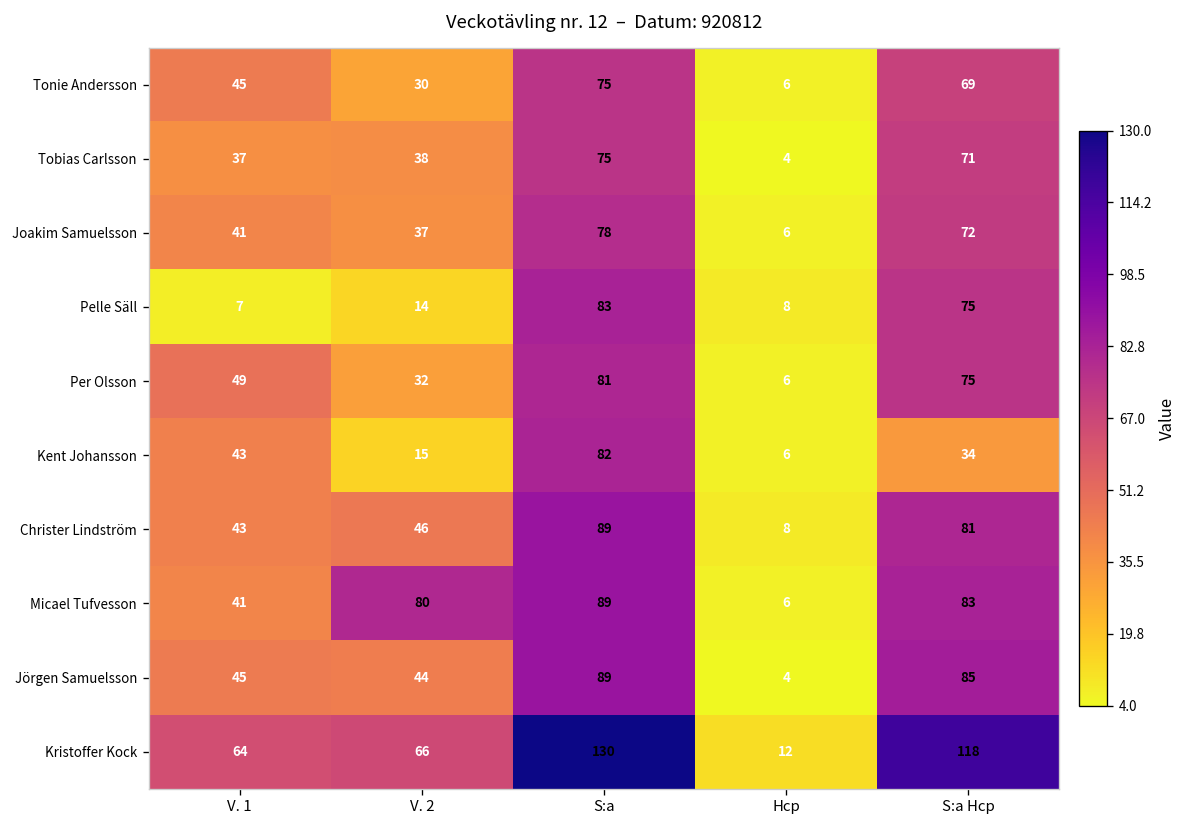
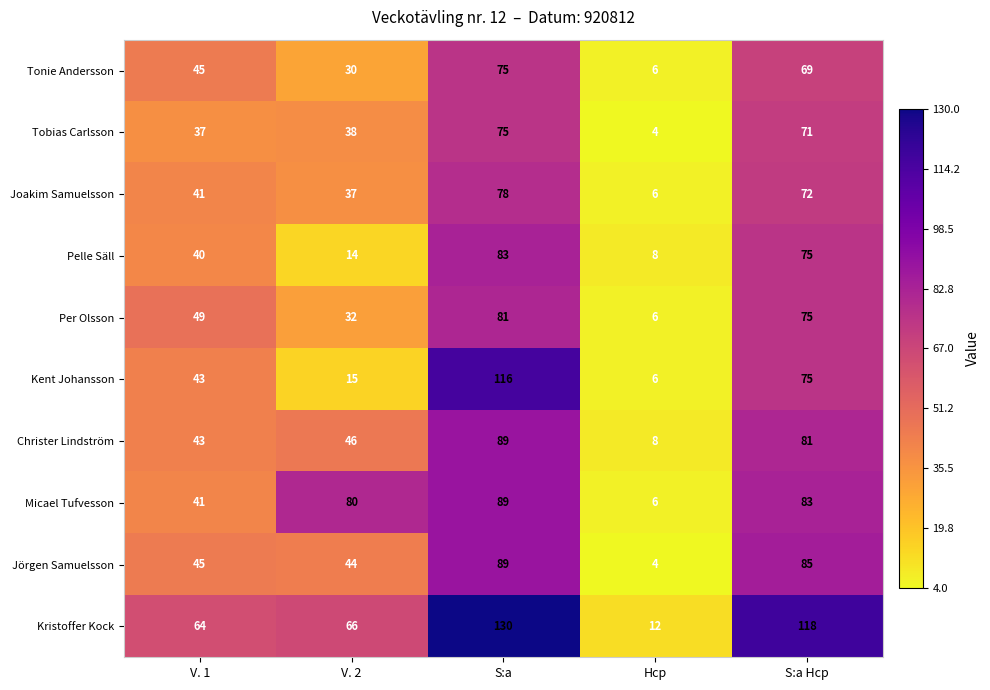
  {
    "Tonie Andersson": {
      "V. 1": 45,
      "V. 2": 30,
      "S:a": 75,
      "Hcp": 6,
      "S:a Hcp": 69
    },
    "Tobias Carlsson": {
      "V. 1": 37,
      "V. 2": 38,
      "S:a": 75,
      "Hcp": 4,
      "S:a Hcp": 71
    },
    "Joakim Samuelsson": {
      "V. 1": 41,
      "V. 2": 37,
      "S:a": 78,
      "Hcp": 6,
      "S:a Hcp": 72
    },
    "Pelle Säll": {
-     "V. 1": 7,
+     "V. 1": 40,
      "V. 2": 14,
      "S:a": 83,
      "Hcp": 8,
      "S:a Hcp": 75
    },
    "Per Olsson": {
      "V. 1": 49,
      "V. 2": 32,
      "S:a": 81,
      "Hcp": 6,
      "S:a Hcp": 75
    },
    "Kent Johansson": {
      "V. 1": 43,
      "V. 2": 15,
-     "S:a": 82,
+     "S:a": 116,
      "Hcp": 6,
-     "S:a Hcp": 34
+     "S:a Hcp": 75
    },
    "Christer Lindström": {
      "V. 1": 43,
      "V. 2": 46,
      "S:a": 89,
      "Hcp": 8,
      "S:a Hcp": 81
    },
    "Micael Tufvesson": {
      "V. 1": 41,
      "V. 2": 80,
      "S:a": 89,
      "Hcp": 6,
      "S:a Hcp": 83
    },
    "Jörgen Samuelsson": {
      "V. 1": 45,
      "V. 2": 44,
      "S:a": 89,
      "Hcp": 4,
      "S:a Hcp": 85
    },
    "Kristoffer Kock": {
      "V. 1": 64,
      "V. 2": 66,
      "S:a": 130,
      "Hcp": 12,
      "S:a Hcp": 118
    }
  }
